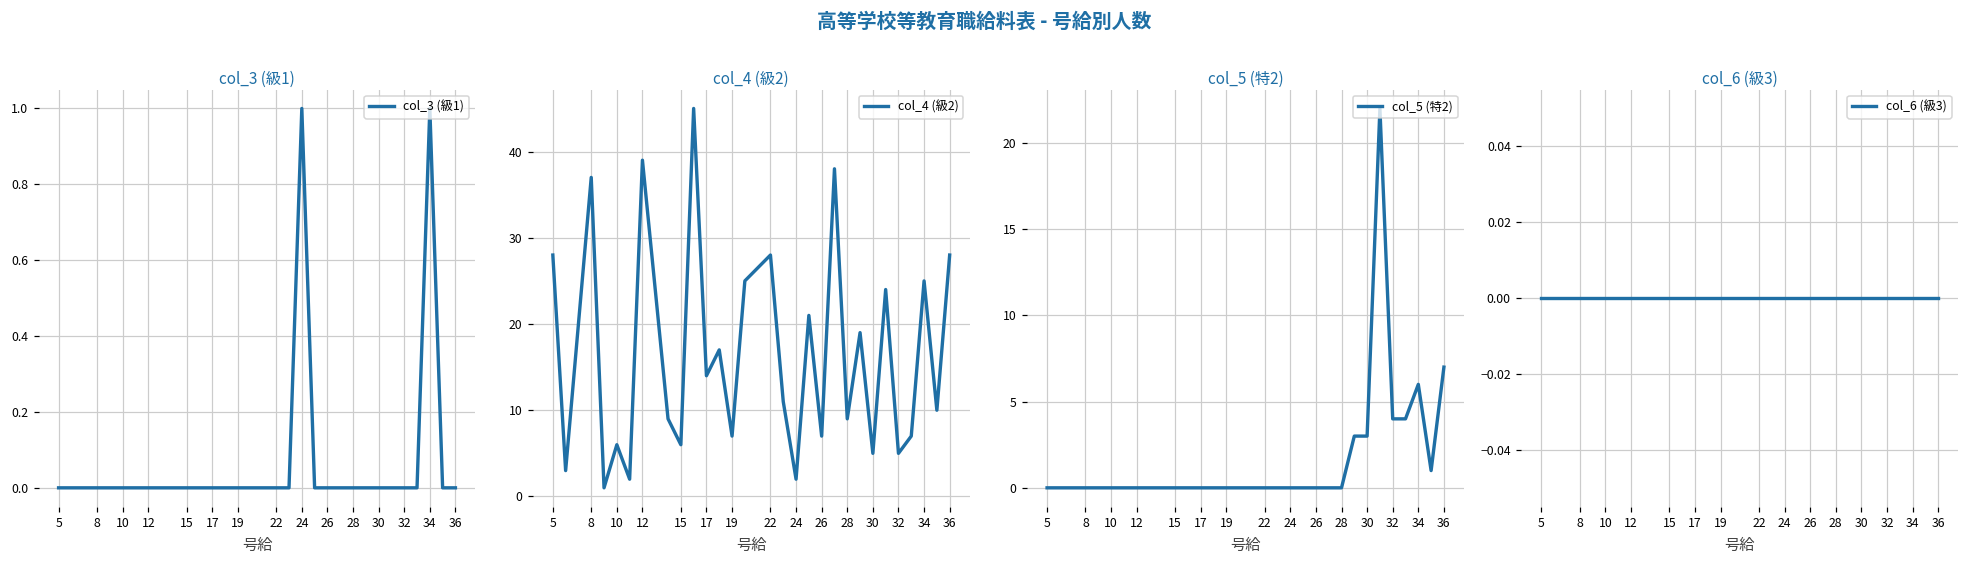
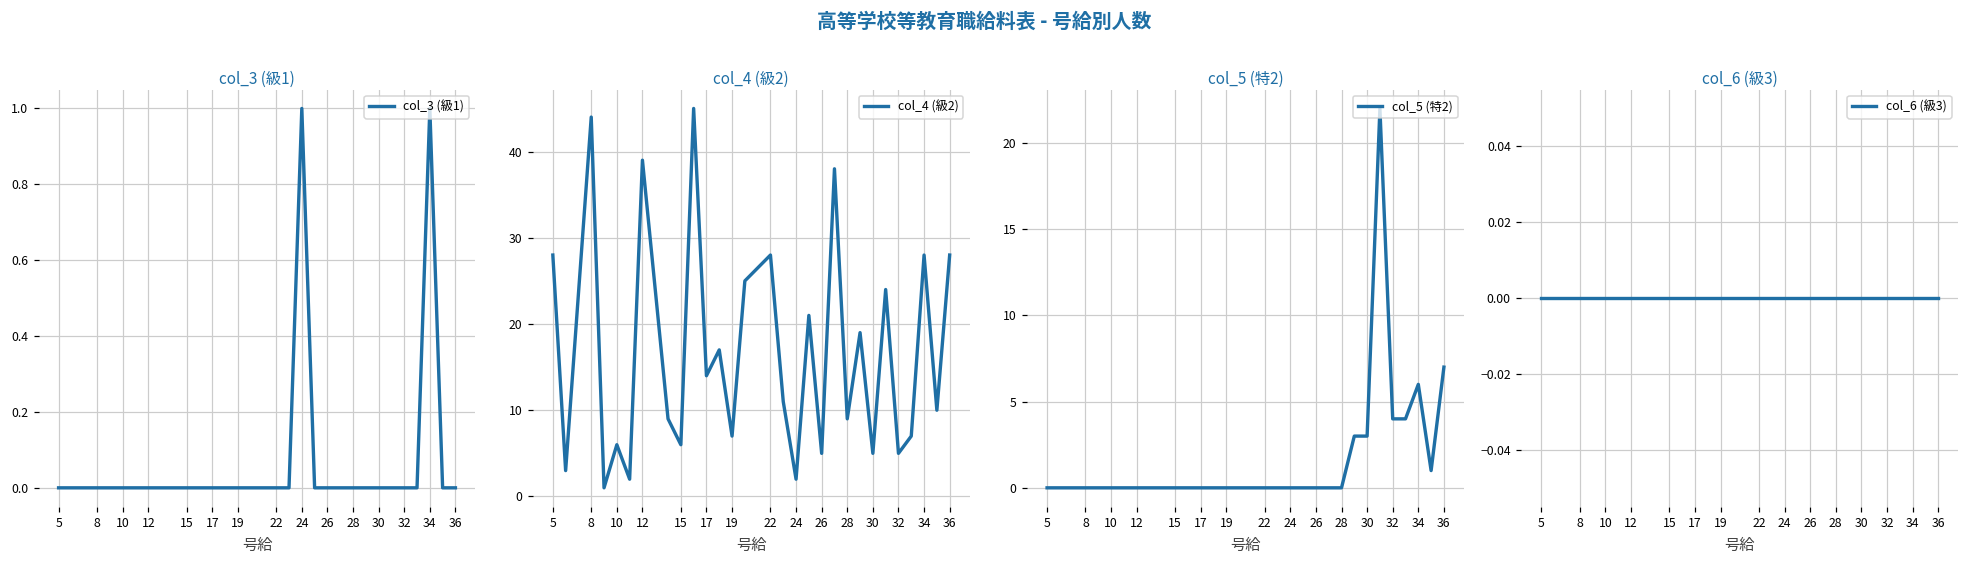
  {
    "col_3 (級1)": {
      "5": 0.00,
      "8": 0.00,
      "10": 0.00,
      "12": 0.00,
      "15": 0.00,
      "17": 0.00,
      "19": 0.00,
      "22": 0.00,
      "24": 1.00,
      "26": 0.00,
      "28": 0.00,
      "30": 0.00,
      "32": 0.00,
      "36": 0.00
    },
    "col_4 (級2)": {
      "5": 28,
-     "8": 37,
+     "8": 44,
      "10": 6,
      "12": 39,
      "15": 6,
      "17": 14,
      "19": 7,
      "22": 28,
      "24": 2,
-     "26": 7,
+     "26": 5,
      "28": 9,
      "30": 5,
      "32": 5,
-     "34": 25,
+     "34": 28,
      "36": 28
    },
    "col_5 (特2)": {
      "5": 0.0,
      "8": 0.0,
      "10": 0.0,
      "12": 0.0,
      "15": 0.0,
      "17": 0.0,
      "19": 0.0,
      "22": 0.0,
      "24": 0.0,
      "26": 0.0,
      "28": 0.0,
      "30": 3.0,
      "32": 4.0,
      "34": 6.0,
      "36": 7.0
    },
    "col_6 (級3)": {
      "5": 0.000,
      "8": 0.000,
      "10": 0.000,
      "12": 0.000,
      "15": 0.000,
      "17": 0.000,
      "19": 0.000,
      "22": 0.000,
      "24": 0.000,
      "26": 0.000,
      "28": 0.000,
      "30": 0.000,
      "32": 0.000,
      "34": 0.000,
      "36": 0.000
    }
  }
